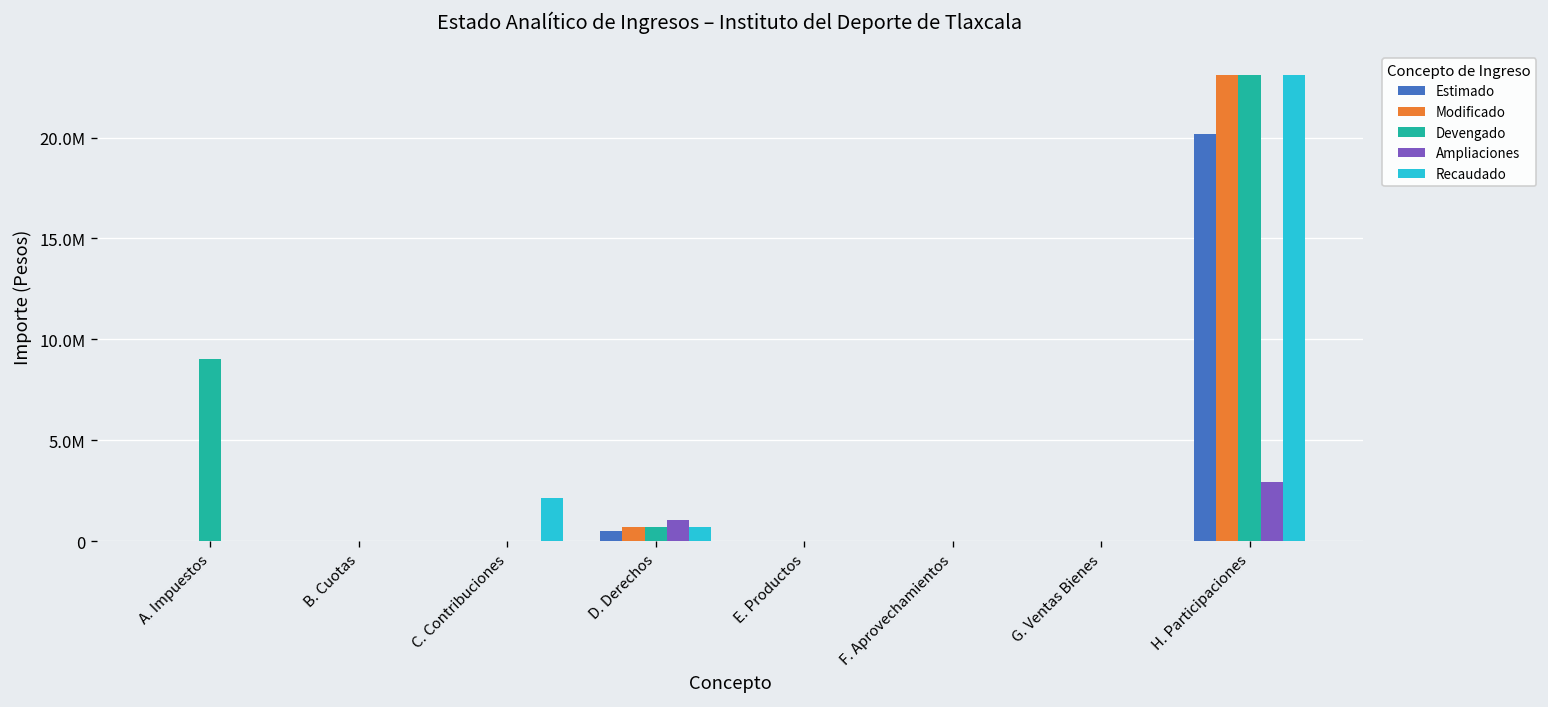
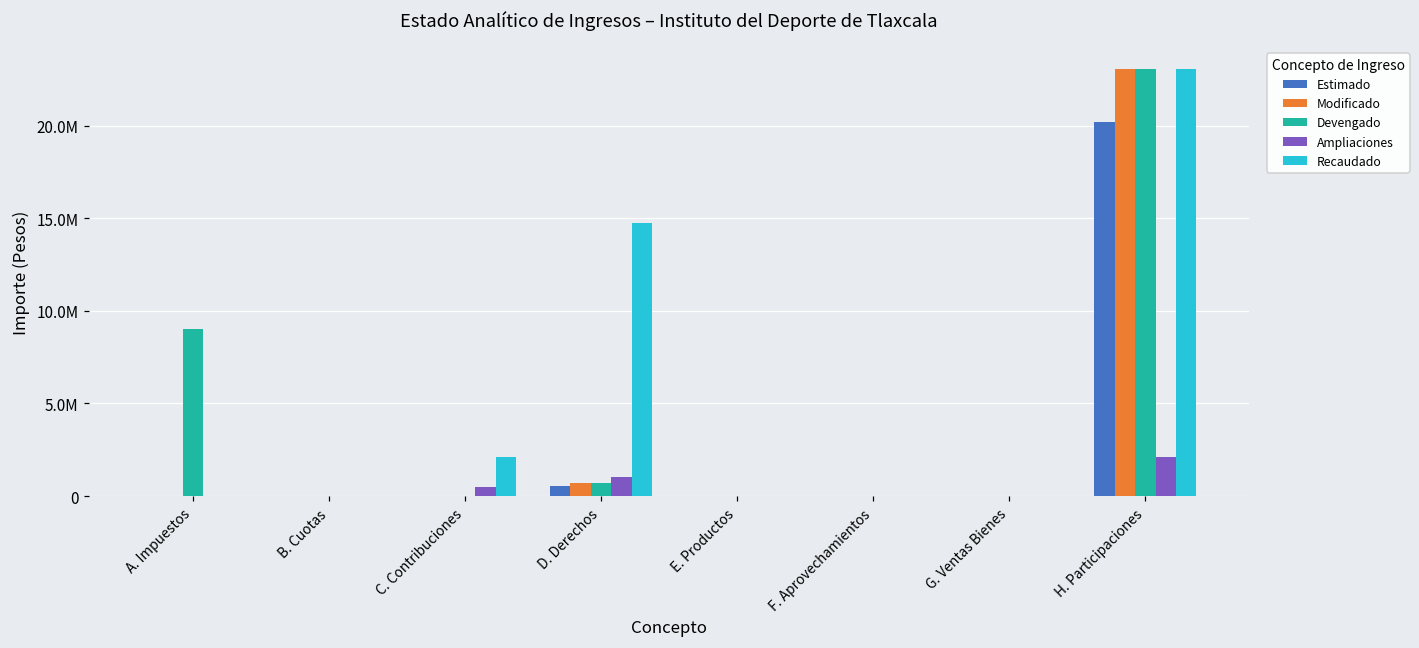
  {
    "Estimado": {
      "A. Impuestos": 0,
      "B. Cuotas": 0,
      "C. Contribuciones": 0,
      "D. Derechos": 500000,
      "F. Aprovechamientos": 0,
      "G. Ventas Bienes": 0,
      "H. Participaciones": 20200000
    },
    "Modificado": {
      "A. Impuestos": 0,
      "B. Cuotas": 0,
      "C. Contribuciones": 0,
      "D. Derechos": 700000,
      "F. Aprovechamientos": 0,
      "G. Ventas Bienes": 0,
      "H. Participaciones": 23100000
    },
    "Devengado": {
      "A. Impuestos": 9000000,
      "B. Cuotas": 0,
      "C. Contribuciones": 0,
      "D. Derechos": 700000,
      "F. Aprovechamientos": 0,
      "G. Ventas Bienes": 0,
      "H. Participaciones": 23100000
    },
    "Ampliaciones": {
      "A. Impuestos": 0,
      "B. Cuotas": 0,
-     "C. Contribuciones": 0,
+     "C. Contribuciones": 500000,
      "D. Derechos": 1000000,
      "E. Productos": 0,
      "F. Aprovechamientos": 0,
      "G. Ventas Bienes": 0,
-     "H. Participaciones": 2900000
+     "H. Participaciones": 2100000
    },
    "Recaudado": {
      "A. Impuestos": 0,
      "B. Cuotas": 0,
      "C. Contribuciones": 2100000,
-     "D. Derechos": 700000,
+     "D. Derechos": 14800000,
      "F. Aprovechamientos": 0,
      "G. Ventas Bienes": 0,
      "H. Participaciones": 23100000
    }
  }
